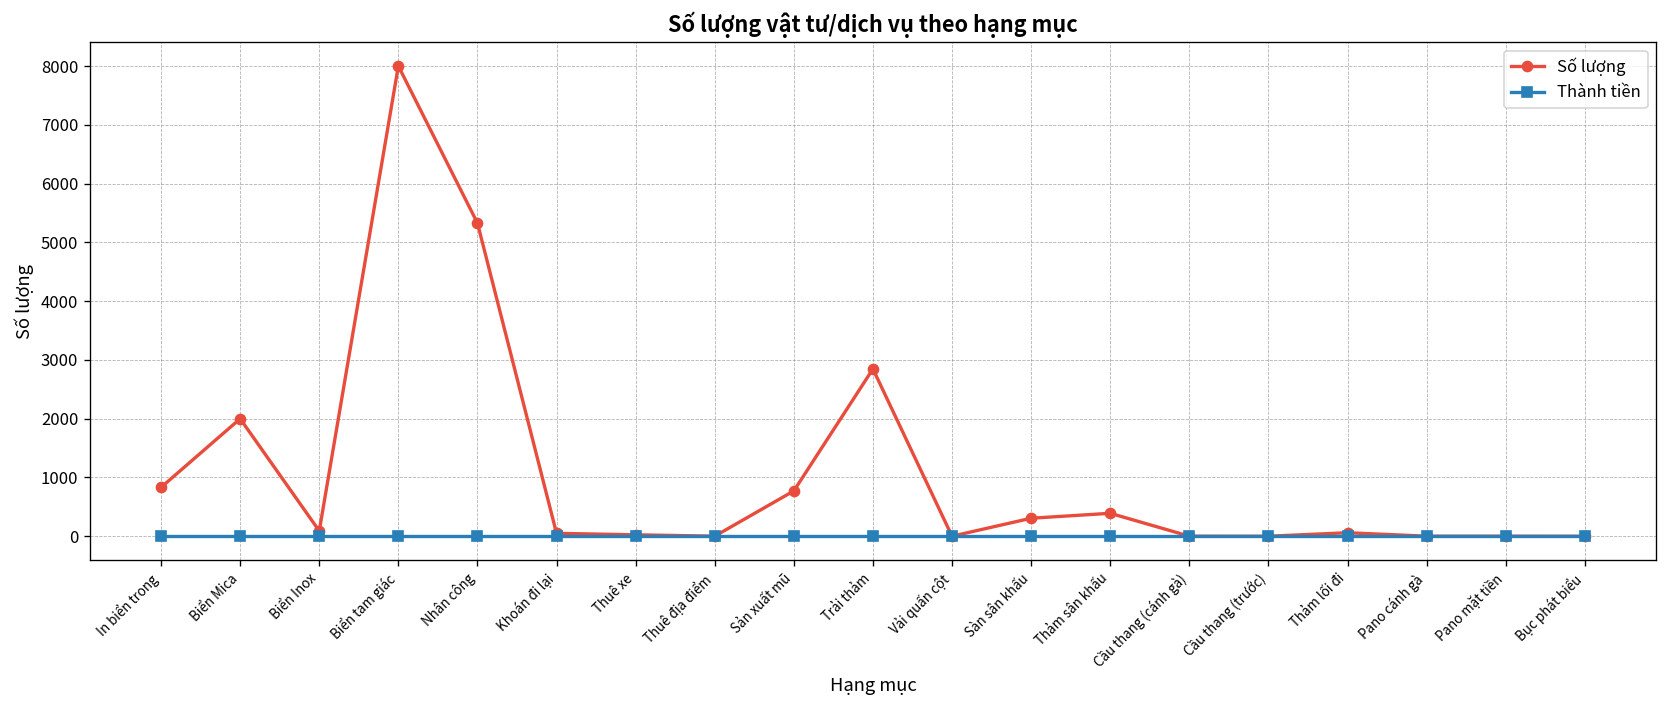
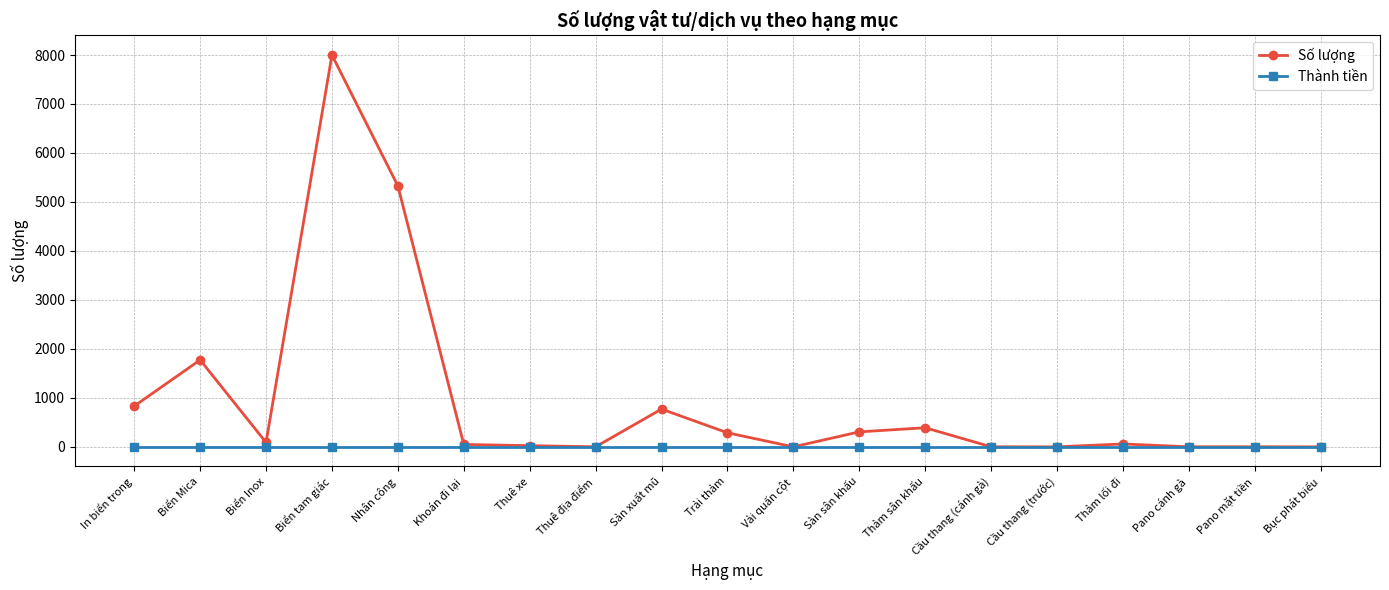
  {
    "Số lượng": {
      "In biển trong": 800,
-     "Biển Mica": 2000,
+     "Biển Mica": 1800,
      "Biển Inox": 100,
      "Biển tam giác": 8000,
      "Nhân công": 5300,
      "Sản xuất mũ": 800,
-     "Trải thảm": 2800,
+     "Trải thảm": 300,
      "Sàn sân khấu": 300,
      "Thảm sân khấu": 400,
      "Thảm lối đi": 100
    },
    "Thành tiền": {
      "In biển trong": 0,
      "Biển Mica": 0,
      "Biển Inox": 0,
      "Biển tam giác": 0,
      "Nhân công": 0,
      "Sản xuất mũ": 0,
      "Trải thảm": 0,
      "Sàn sân khấu": 0,
      "Thảm sân khấu": 0,
      "Thảm lối đi": 0
    }
  }
